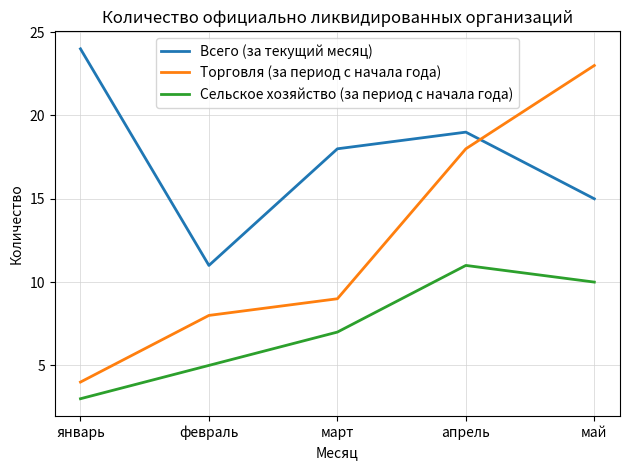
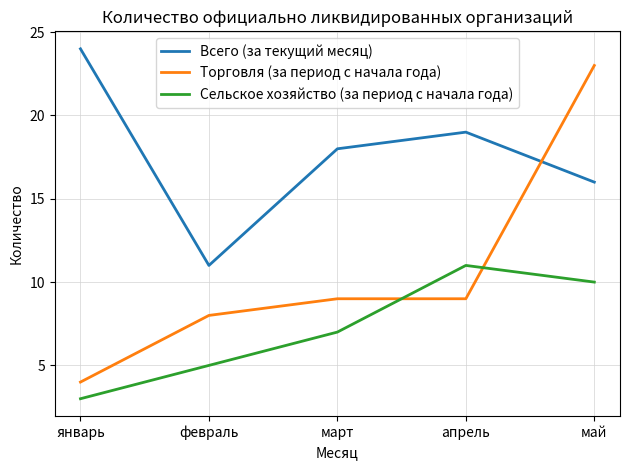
  {
    "Всего (за текущий месяц)": {
      "январь": 24,
      "февраль": 11,
      "март": 18,
      "апрель": 19,
-     "май": 15
+     "май": 16
    },
    "Торговля (за период с начала года)": {
      "январь": 4,
      "февраль": 8,
      "март": 9,
-     "апрель": 18,
+     "апрель": 9,
      "май": 23
    },
    "Сельское хозяйство (за период с начала года)": {
      "январь": 3,
      "февраль": 5,
      "март": 7,
      "апрель": 11,
      "май": 10
    }
  }
